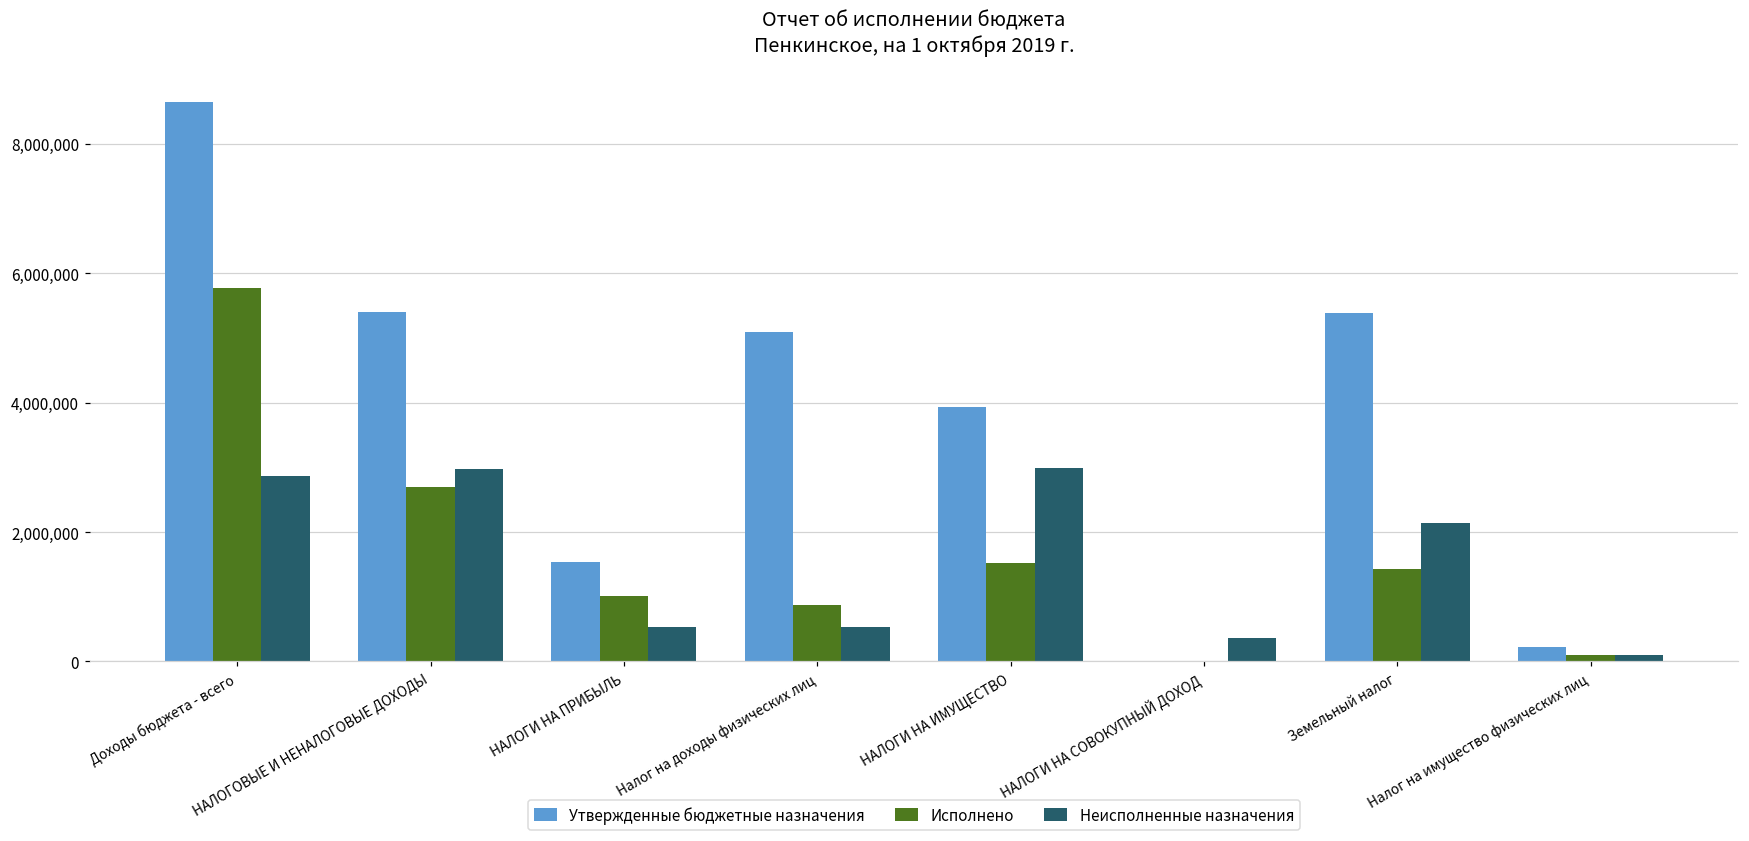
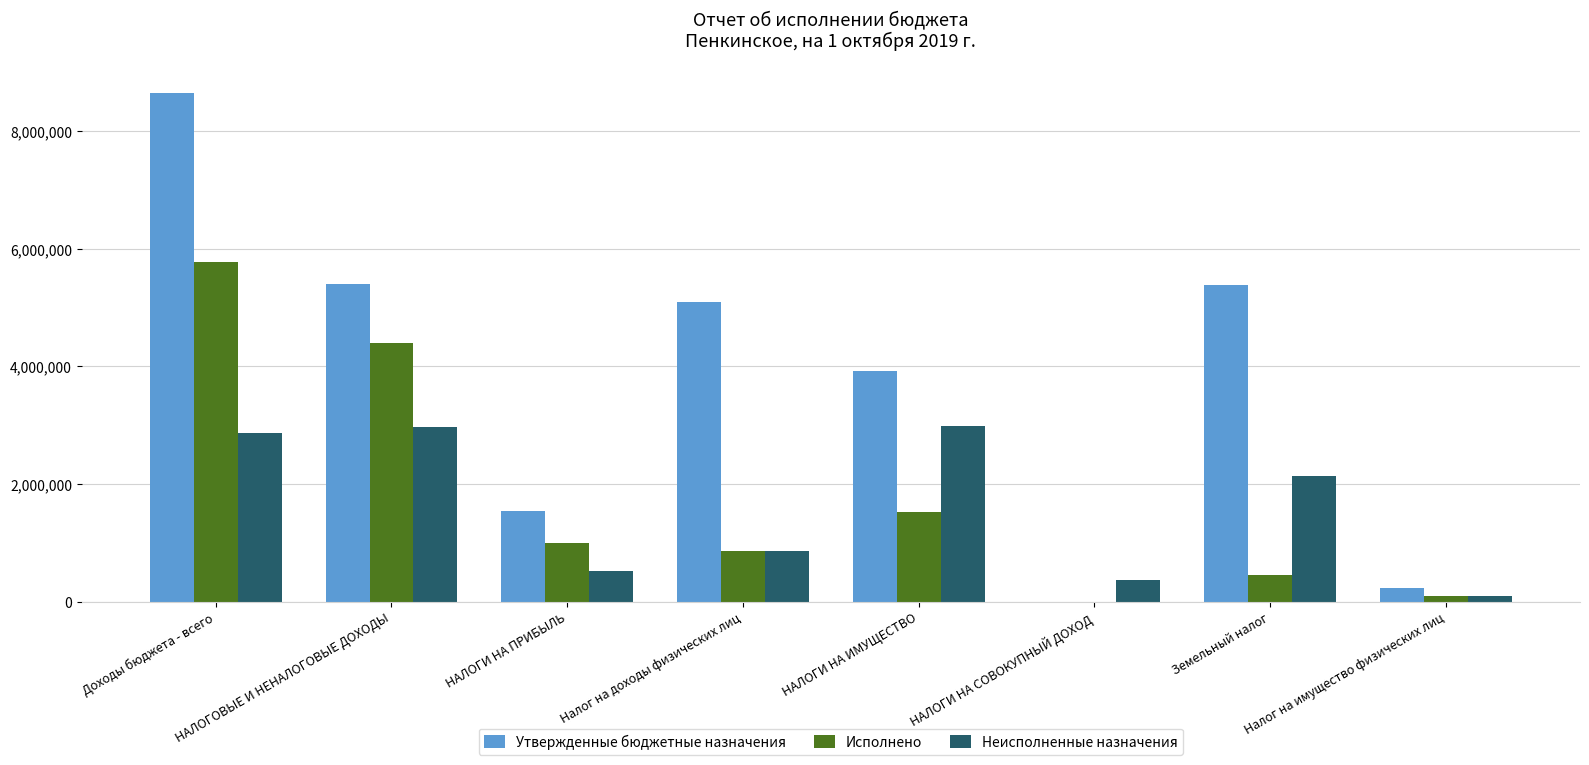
  {
    "Утвержденные бюджетные назначения": {
      "Доходы бюджета - всего": "8,700,000",
      "НАЛОГОВЫЕ И НЕНАЛОГОВЫЕ ДОХОДЫ": "5,400,000",
      "НАЛОГИ НА ПРИБЫЛЬ": "1,500,000",
      "Налог на доходы физических лиц": "5,100,000",
      "НАЛОГИ НА ИМУЩЕСТВО": "3,900,000",
      "Земельный налог": "5,400,000",
      "Налог на имущество физических лиц": "200,000"
    },
    "Исполнено": {
      "Доходы бюджета - всего": "5,800,000",
-     "НАЛОГОВЫЕ И НЕНАЛОГОВЫЕ ДОХОДЫ": "2,700,000",
+     "НАЛОГОВЫЕ И НЕНАЛОГОВЫЕ ДОХОДЫ": "4,400,000",
      "НАЛОГИ НА ПРИБЫЛЬ": "1,000,000",
      "Налог на доходы физических лиц": "900,000",
      "НАЛОГИ НА ИМУЩЕСТВО": "1,500,000",
-     "Земельный налог": "1,400,000",
+     "Земельный налог": "500,000",
      "Налог на имущество физических лиц": "100,000"
    },
    "Неисполненные назначения": {
      "Доходы бюджета - всего": "2,900,000",
      "НАЛОГОВЫЕ И НЕНАЛОГОВЫЕ ДОХОДЫ": "3,000,000",
      "НАЛОГИ НА ПРИБЫЛЬ": "500,000",
-     "Налог на доходы физических лиц": "500,000",
+     "Налог на доходы физических лиц": "900,000",
      "НАЛОГИ НА ИМУЩЕСТВО": "3,000,000",
      "НАЛОГИ НА СОВОКУПНЫЙ ДОХОД": "400,000",
      "Земельный налог": "2,100,000",
      "Налог на имущество физических лиц": "100,000"
    }
  }
